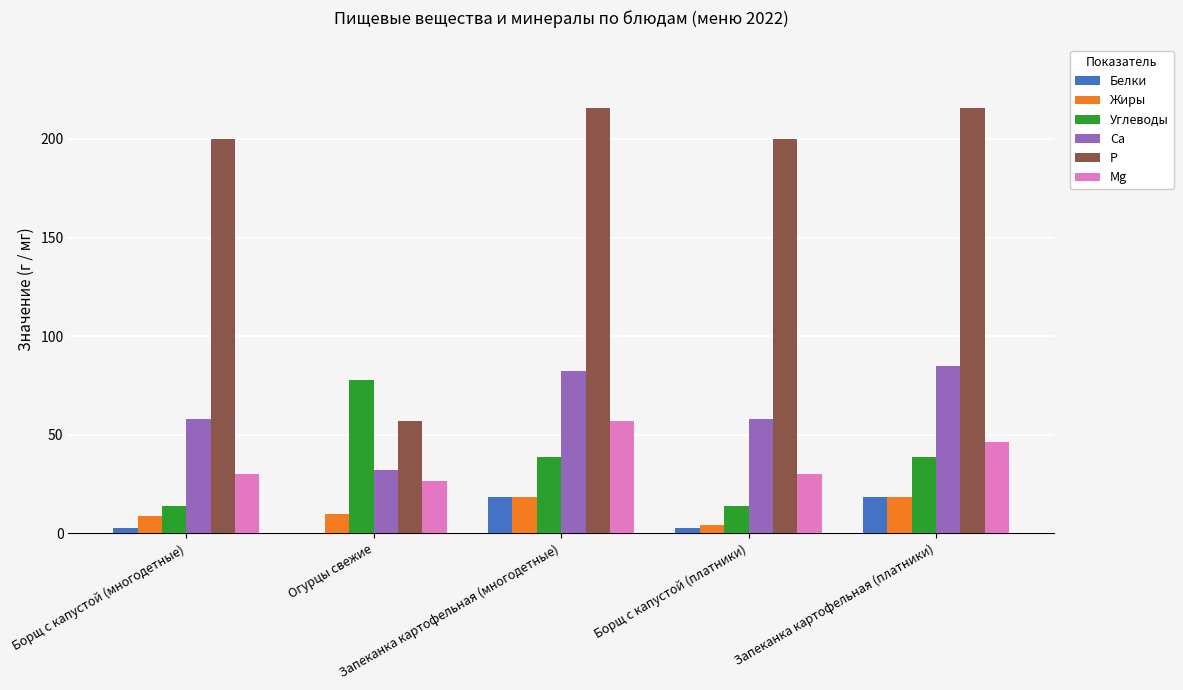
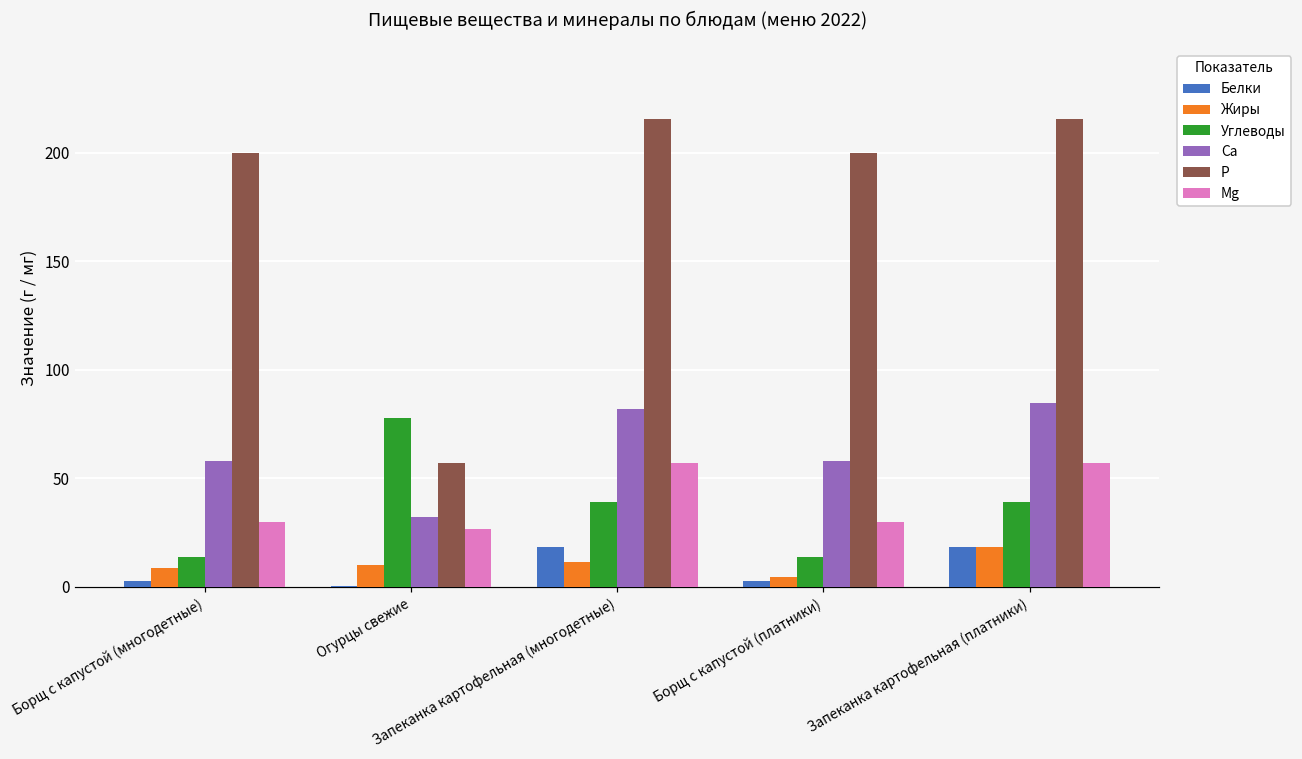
  {
    "Белки": {
      "Борщ с капустой (многодетные)": 3,
      "Запеканка картофельная (многодетные)": 18,
      "Борщ с капустой (платники)": 3,
      "Запеканка картофельная (платники)": 18
    },
    "Жиры": {
      "Борщ с капустой (многодетные)": 9,
      "Огурцы свежие": 10,
-     "Запеканка картофельная (многодетные)": 18,
+     "Запеканка картофельная (многодетные)": 12,
      "Борщ с капустой (платники)": 4,
      "Запеканка картофельная (платники)": 18
    },
    "Углеводы": {
      "Борщ с капустой (многодетные)": 14,
      "Огурцы свежие": 78,
      "Запеканка картофельная (многодетные)": 39,
      "Борщ с капустой (платники)": 14,
      "Запеканка картофельная (платники)": 39
    },
    "Ca": {
      "Борщ с капустой (многодетные)": 58,
      "Огурцы свежие": 32,
      "Запеканка картофельная (многодетные)": 82,
      "Борщ с капустой (платники)": 58,
      "Запеканка картофельная (платники)": 85
    },
    "P": {
      "Борщ с капустой (многодетные)": 200,
      "Огурцы свежие": 57,
      "Запеканка картофельная (многодетные)": 216,
      "Борщ с капустой (платники)": 200,
      "Запеканка картофельная (платники)": 216
    },
    "Mg": {
      "Борщ с капустой (многодетные)": 30,
      "Огурцы свежие": 27,
      "Запеканка картофельная (многодетные)": 57,
      "Борщ с капустой (платники)": 30,
-     "Запеканка картофельная (платники)": 46
+     "Запеканка картофельная (платники)": 57
    }
  }
